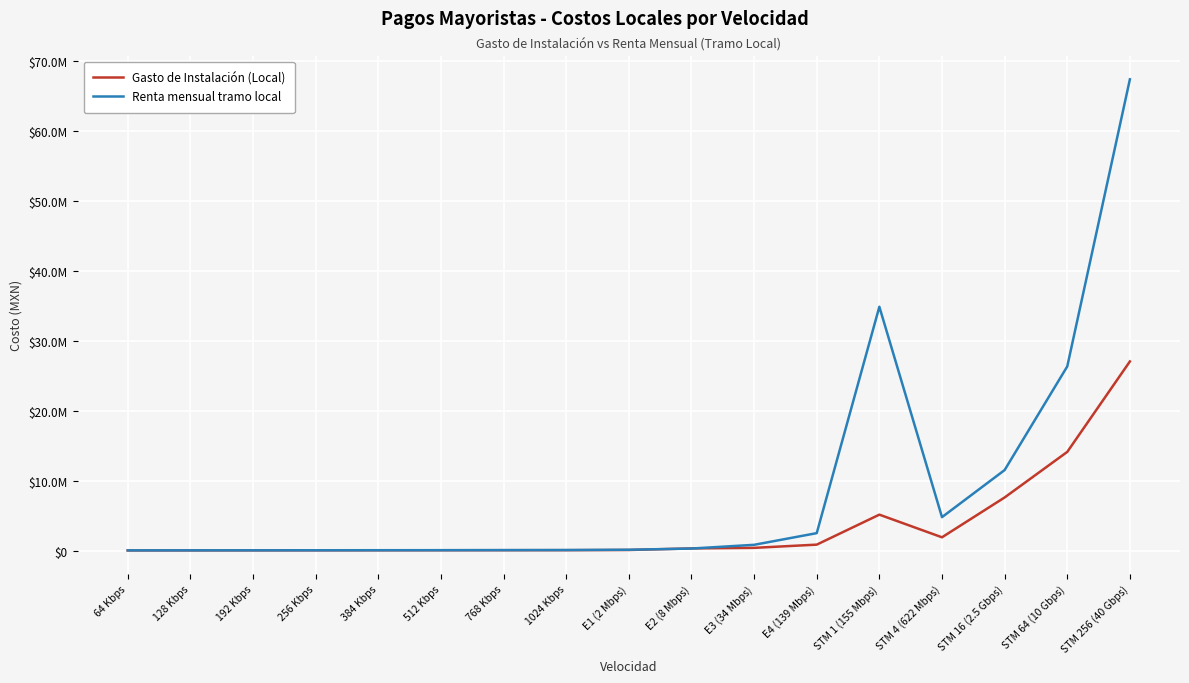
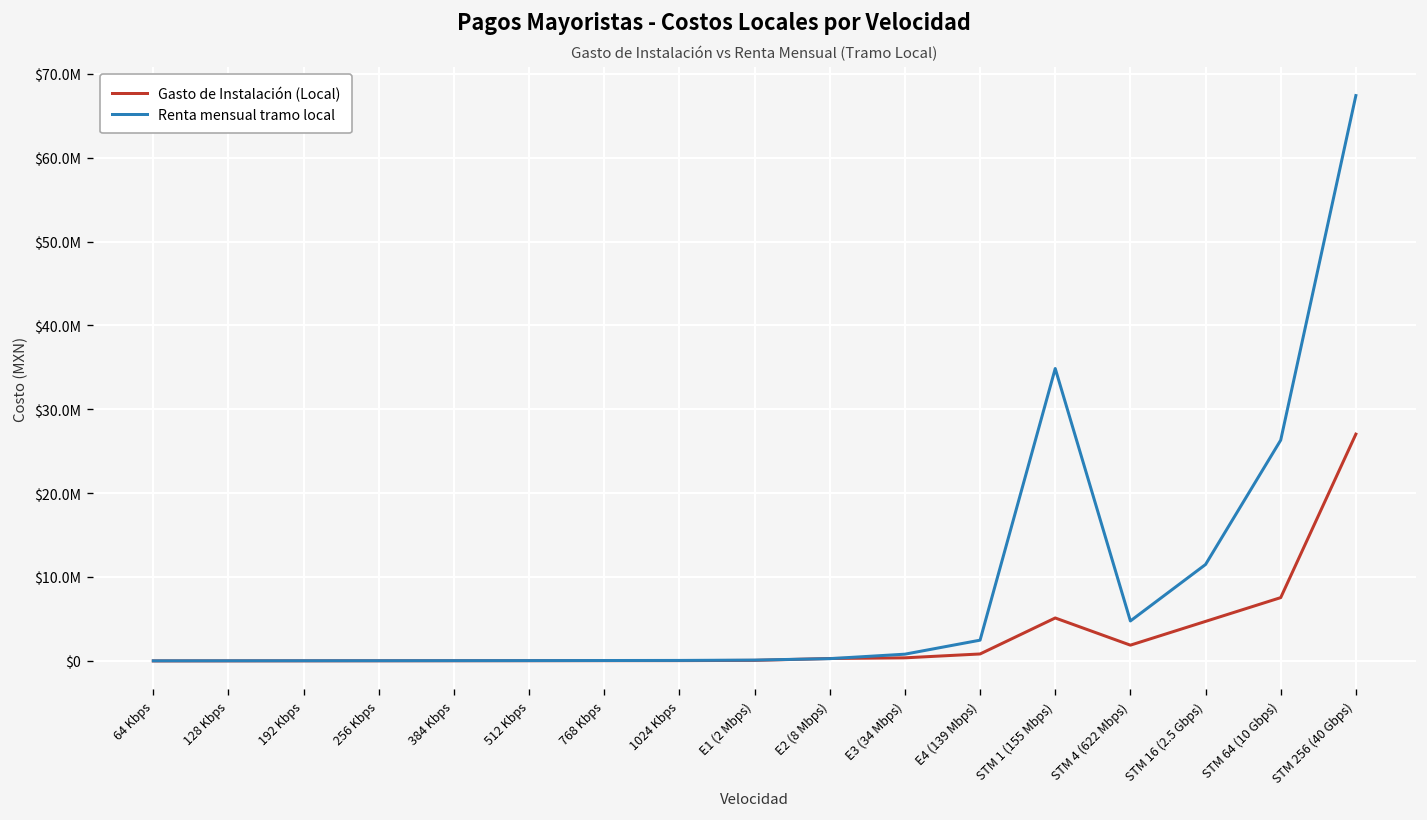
  {
    "Gasto de Instalación (Local)": {
      "E3 (34 Mbps)": "$0",
      "E4 (139 Mbps)": "$1000000",
      "STM 1 (155 Mbps)": "$5000000",
      "STM 4 (622 Mbps)": "$2000000",
-     "STM 16 (2.5 Gbps)": "$8000000",
-     "STM 64 (10 Gbps)": "$14000000",
+     "STM 16 (2.5 Gbps)": "$5000000",
+     "STM 64 (10 Gbps)": "$8000000",
      "STM 256 (40 Gbps)": "$27000000"
    },
    "Renta mensual tramo local": {
      "E3 (34 Mbps)": "$1000000",
      "E4 (139 Mbps)": "$2000000",
      "STM 1 (155 Mbps)": "$35000000",
      "STM 4 (622 Mbps)": "$5000000",
      "STM 16 (2.5 Gbps)": "$12000000",
      "STM 64 (10 Gbps)": "$26000000",
      "STM 256 (40 Gbps)": "$67000000"
    }
  }
